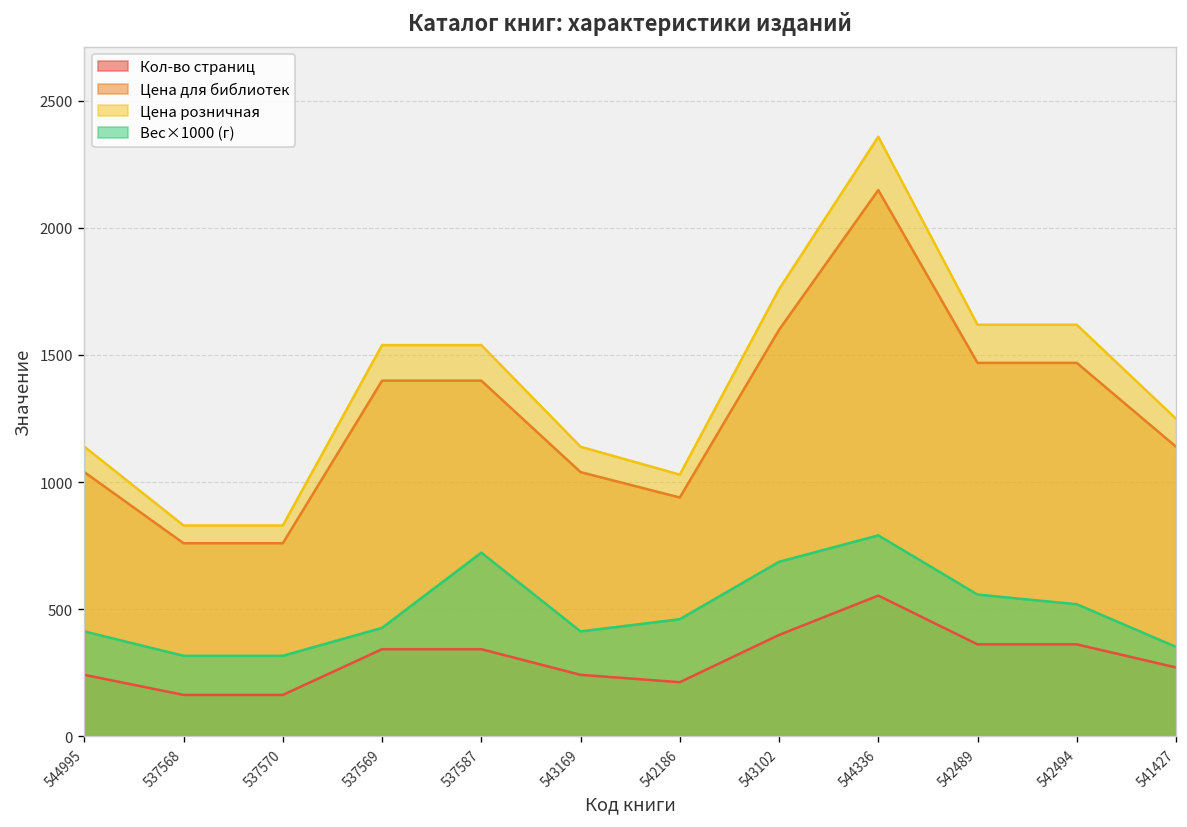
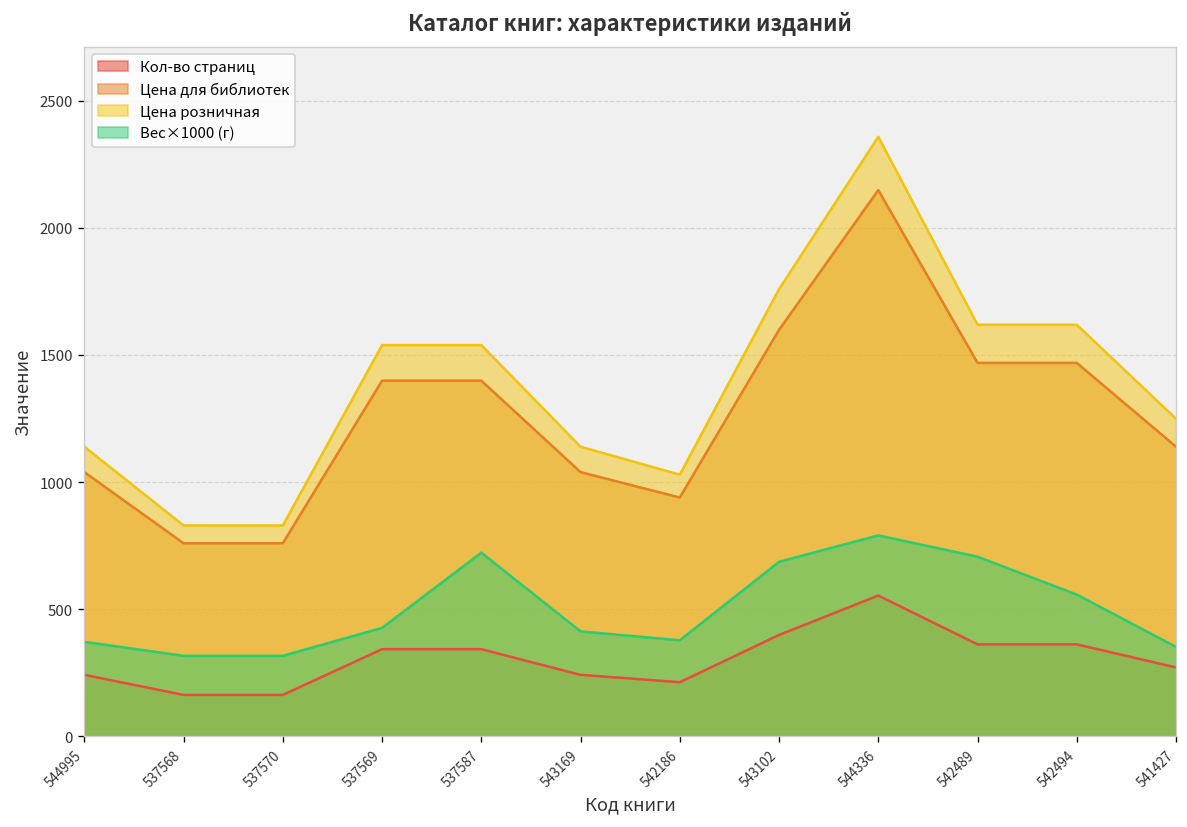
  {
    "Вес×1000 (г)": {
-     "544995": 410,
+     "544995": 370,
      "537568": 320,
      "537570": 320,
      "537569": 430,
      "537587": 720,
      "543169": 410,
-     "542186": 460,
+     "542186": 380,
      "543102": 690,
      "544336": 790,
-     "542489": 560,
-     "542494": 520,
+     "542489": 710,
+     "542494": 560,
      "541427": 350
    }
  }
